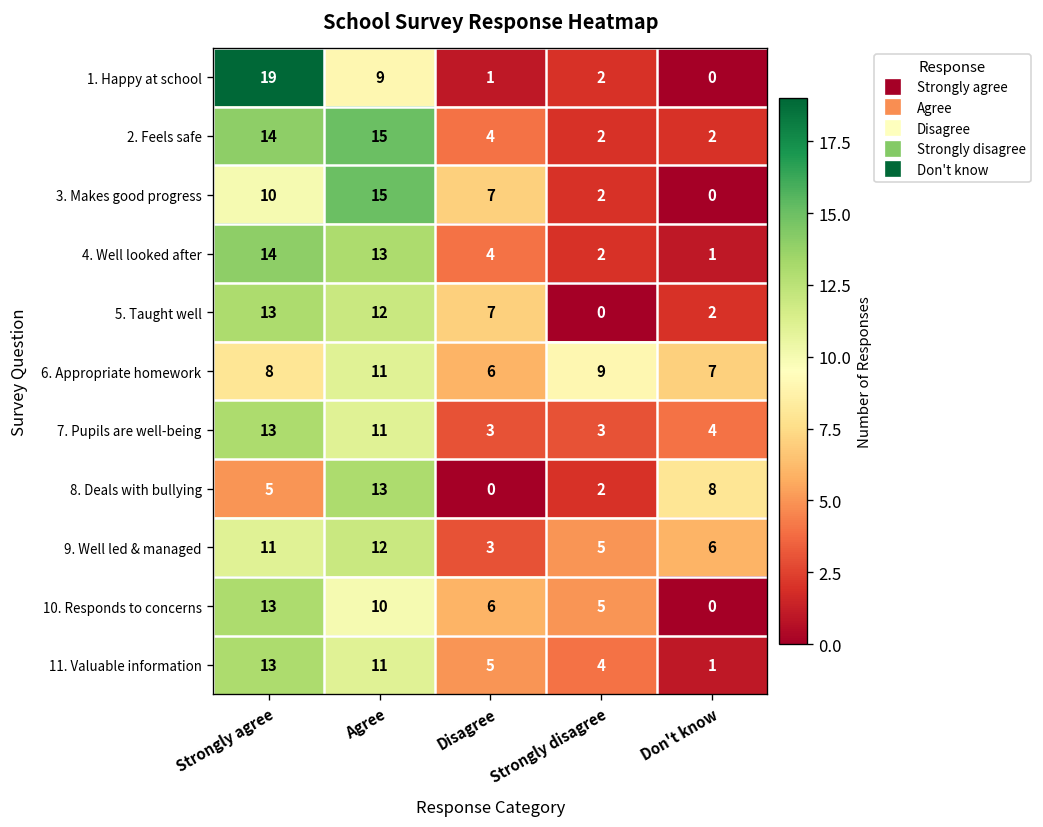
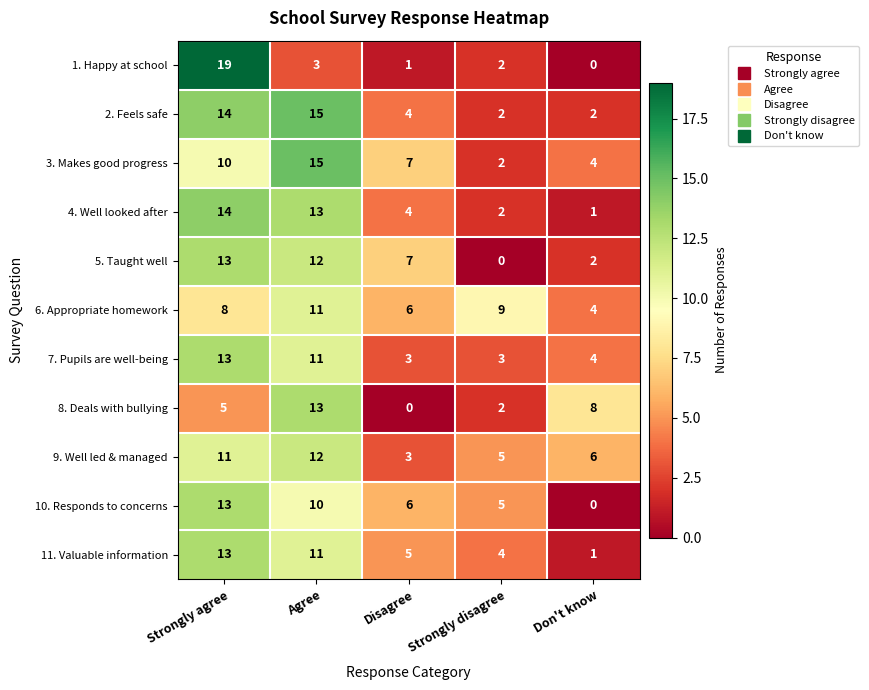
  {
    "1. Happy at school": {
      "Strongly agree": 19,
-     "Agree": 9,
+     "Agree": 3,
      "Disagree": 1,
      "Strongly disagree": 2,
      "Don't know": 0
    },
    "2. Feels safe": {
      "Strongly agree": 14,
      "Agree": 15,
      "Disagree": 4,
      "Strongly disagree": 2,
      "Don't know": 2
    },
    "3. Makes good progress": {
      "Strongly agree": 10,
      "Agree": 15,
      "Disagree": 7,
      "Strongly disagree": 2,
-     "Don't know": 0
+     "Don't know": 4
    },
    "4. Well looked after": {
      "Strongly agree": 14,
      "Agree": 13,
      "Disagree": 4,
      "Strongly disagree": 2,
      "Don't know": 1
    },
    "5. Taught well": {
      "Strongly agree": 13,
      "Agree": 12,
      "Disagree": 7,
      "Strongly disagree": 0,
      "Don't know": 2
    },
    "6. Appropriate homework": {
      "Strongly agree": 8,
      "Agree": 11,
      "Disagree": 6,
      "Strongly disagree": 9,
-     "Don't know": 7
+     "Don't know": 4
    },
    "7. Pupils are well-being": {
      "Strongly agree": 13,
      "Agree": 11,
      "Disagree": 3,
      "Strongly disagree": 3,
      "Don't know": 4
    },
    "8. Deals with bullying": {
      "Strongly agree": 5,
      "Agree": 13,
      "Disagree": 0,
      "Strongly disagree": 2,
      "Don't know": 8
    },
    "9. Well led & managed": {
      "Strongly agree": 11,
      "Agree": 12,
      "Disagree": 3,
      "Strongly disagree": 5,
      "Don't know": 6
    },
    "10. Responds to concerns": {
      "Strongly agree": 13,
      "Agree": 10,
      "Disagree": 6,
      "Strongly disagree": 5,
      "Don't know": 0
    },
    "11. Valuable information": {
      "Strongly agree": 13,
      "Agree": 11,
      "Disagree": 5,
      "Strongly disagree": 4,
      "Don't know": 1
    }
  }
